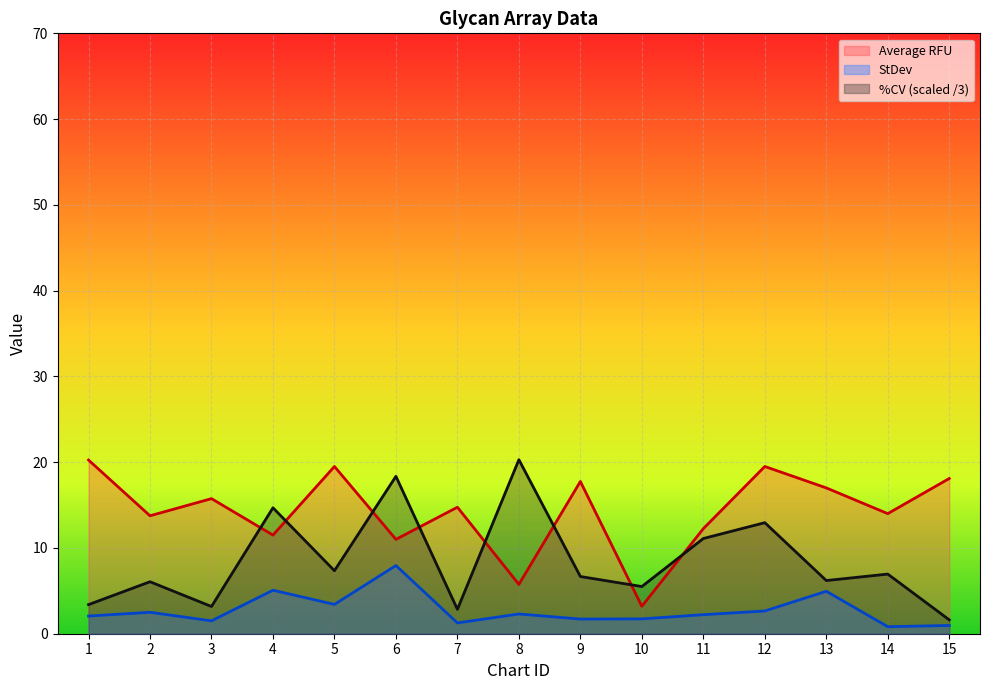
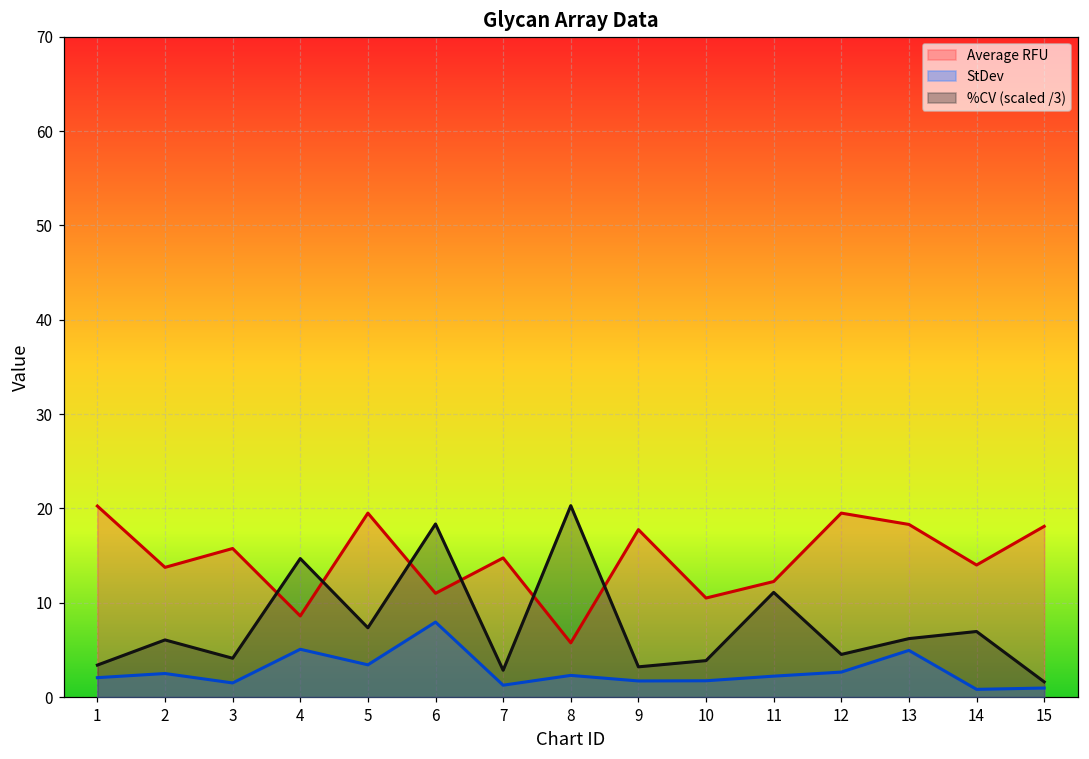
  {
    "Average RFU": {
      "1": 20,
      "2": 14,
      "3": 16,
-     "4": 12,
+     "4": 9,
      "5": 20,
      "6": 11,
      "7": 15,
      "8": 6,
      "9": 18,
-     "10": 3,
+     "10": 11,
      "11": 12,
      "12": 20,
-     "13": 17,
+     "13": 18,
      "14": 14,
      "15": 18
    },
    "StDev": {
      "1": 2,
      "2": 3,
      "3": 2,
      "4": 5,
      "5": 3,
      "6": 8,
      "7": 1,
      "8": 2,
      "9": 2,
      "10": 2,
      "11": 2,
      "12": 3,
      "13": 5,
      "14": 1,
      "15": 1
    },
    "%CV (scaled /3)": {
      "1": 3,
      "2": 6,
-     "3": 3,
+     "3": 4,
      "4": 15,
      "5": 7,
      "6": 18,
      "7": 3,
      "8": 20,
-     "9": 7,
-     "10": 6,
+     "9": 3,
+     "10": 4,
      "11": 11,
-     "12": 13,
+     "12": 5,
      "13": 6,
      "14": 7,
      "15": 2
    }
  }
